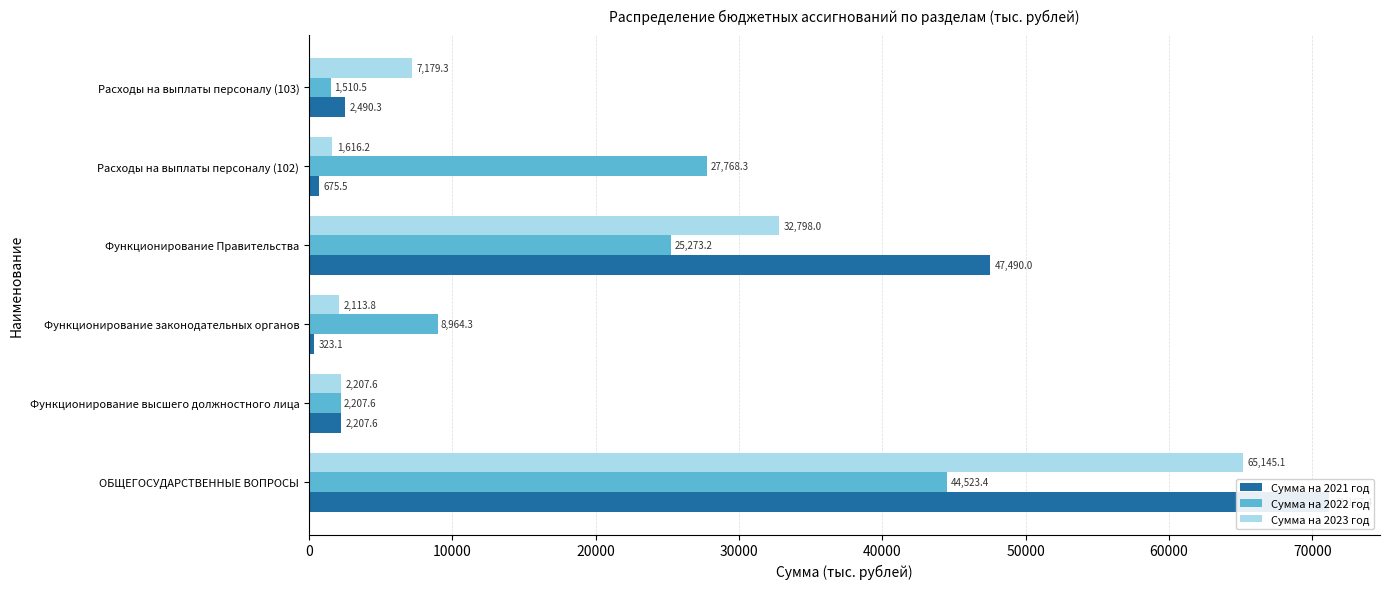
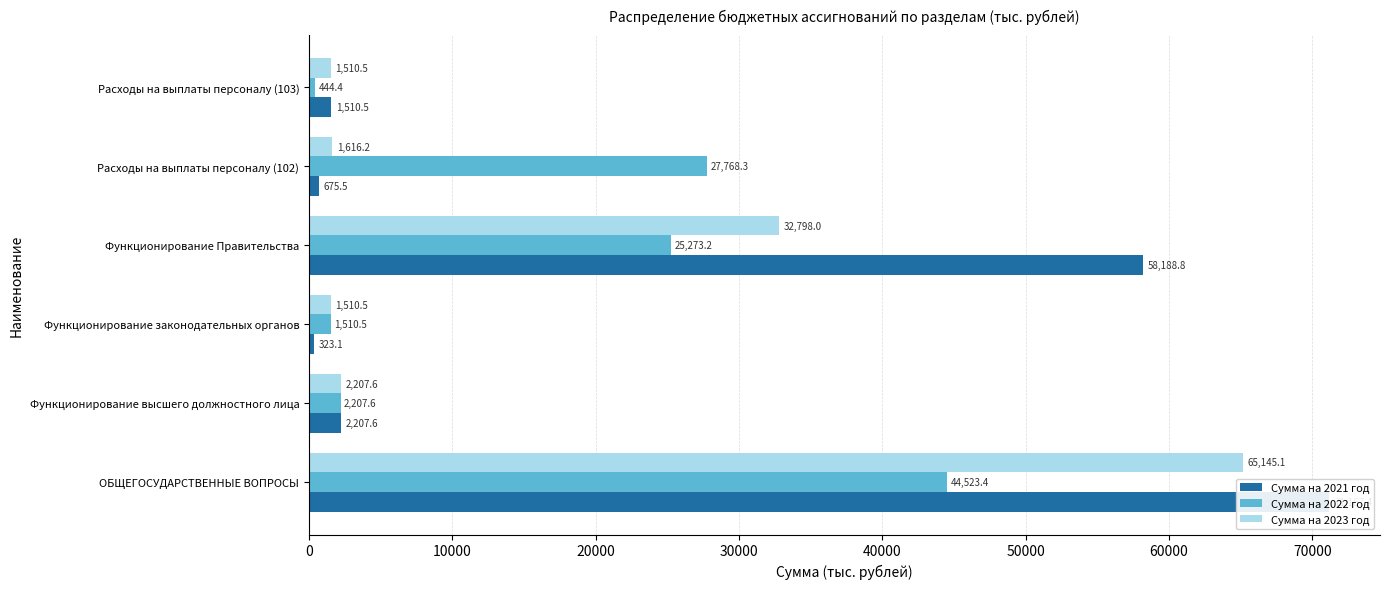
  {
    "Сумма на 2021 год": {
-     "Расходы на выплаты персоналу (103)": "2,490.3",
+     "Расходы на выплаты персоналу (103)": "1,510.5",
      "Расходы на выплаты персоналу (102)": "675.5",
-     "Функционирование Правительства": "47,490.0",
+     "Функционирование Правительства": "58,188.8",
      "Функционирование законодательных органов": "323.1",
      "Функционирование высшего должностного лица": "2,207.6"
    },
    "Сумма на 2022 год": {
-     "Расходы на выплаты персоналу (103)": "1,510.5",
+     "Расходы на выплаты персоналу (103)": "444.4",
      "Расходы на выплаты персоналу (102)": "27,768.3",
      "Функционирование Правительства": "25,273.2",
-     "Функционирование законодательных органов": "8,964.3",
+     "Функционирование законодательных органов": "1,510.5",
      "Функционирование высшего должностного лица": "2,207.6",
      "ОБЩЕГОСУДАРСТВЕННЫЕ ВОПРОСЫ": "44,523.4"
    },
    "Сумма на 2023 год": {
-     "Расходы на выплаты персоналу (103)": "7,179.3",
+     "Расходы на выплаты персоналу (103)": "1,510.5",
      "Расходы на выплаты персоналу (102)": "1,616.2",
      "Функционирование Правительства": "32,798.0",
-     "Функционирование законодательных органов": "2,113.8",
+     "Функционирование законодательных органов": "1,510.5",
      "Функционирование высшего должностного лица": "2,207.6",
      "ОБЩЕГОСУДАРСТВЕННЫЕ ВОПРОСЫ": "65,145.1"
    }
  }
